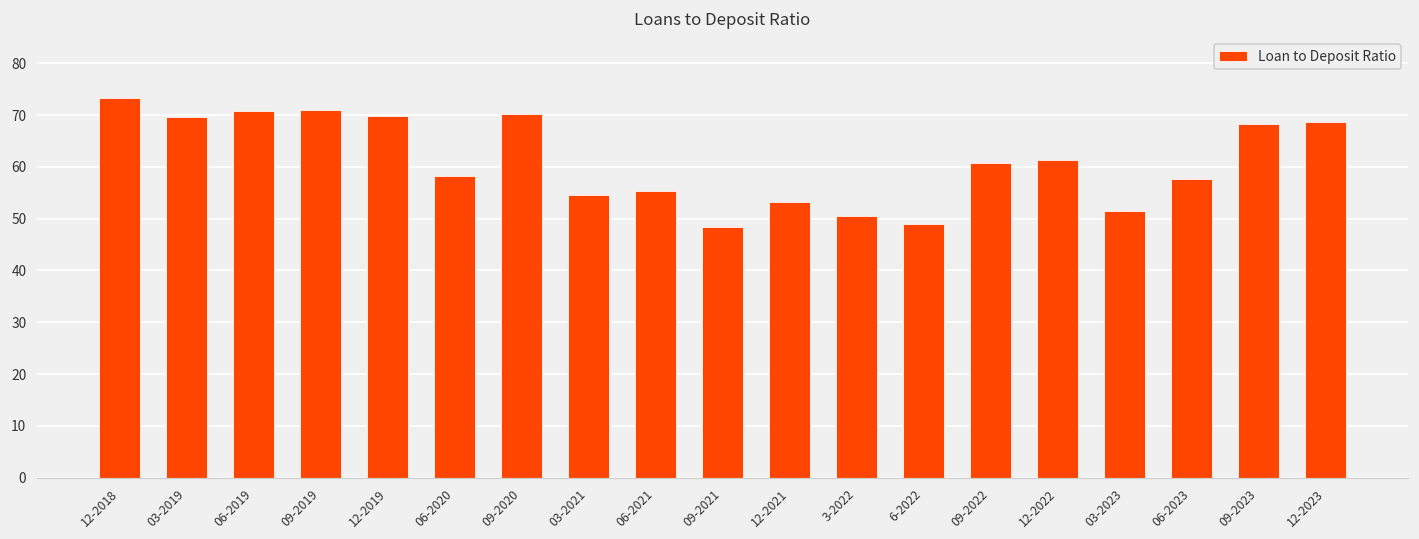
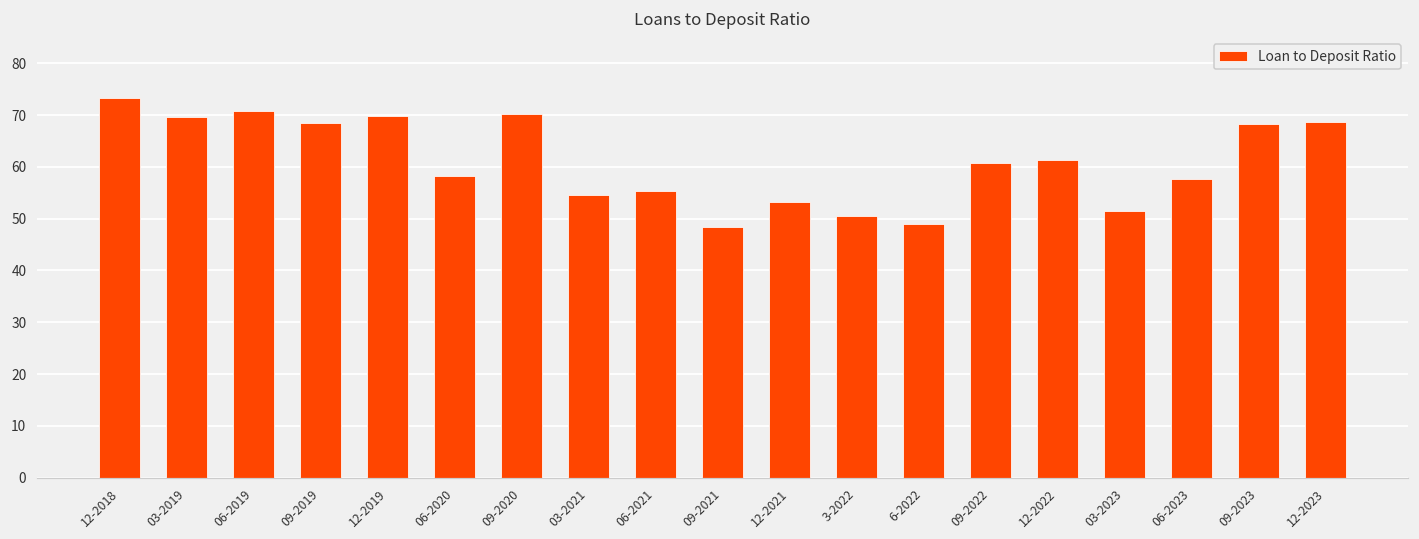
  {
    "12-2018": 73,
    "03-2019": 70,
    "06-2019": 71,
-   "09-2019": 71,
+   "09-2019": 69,
    "12-2019": 70,
    "06-2020": 58,
    "09-2020": 70,
    "03-2021": 54,
    "06-2021": 55,
    "09-2021": 48,
    "12-2021": 53,
    "3-2022": 51,
    "6-2022": 49,
    "09-2022": 61,
    "12-2022": 61,
    "03-2023": 51,
    "06-2023": 58,
    "09-2023": 68,
    "12-2023": 69
  }
